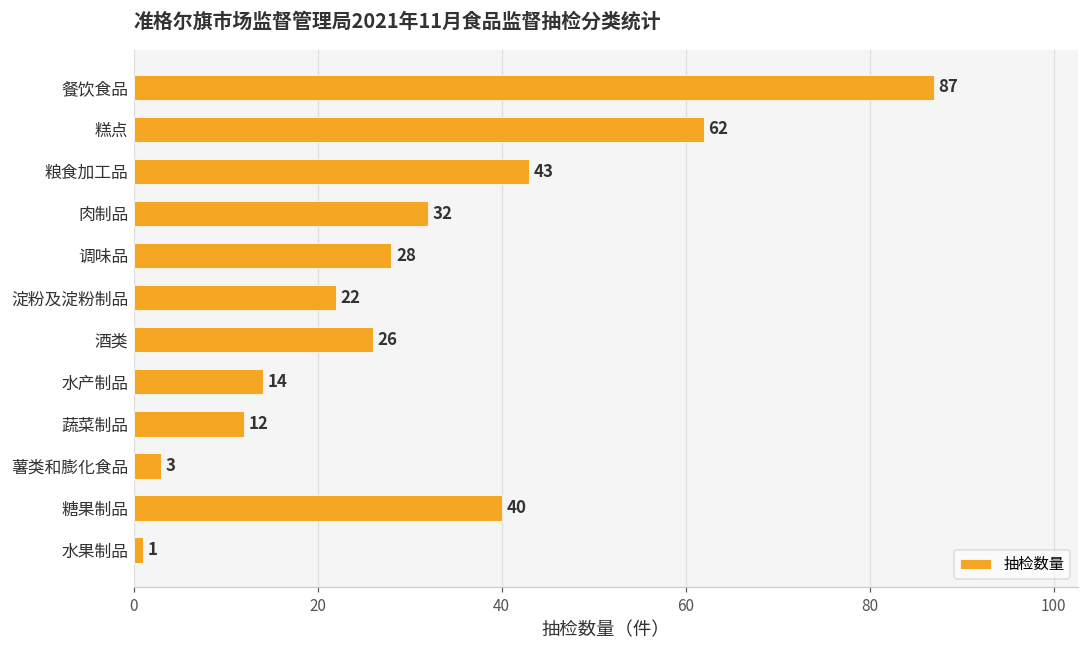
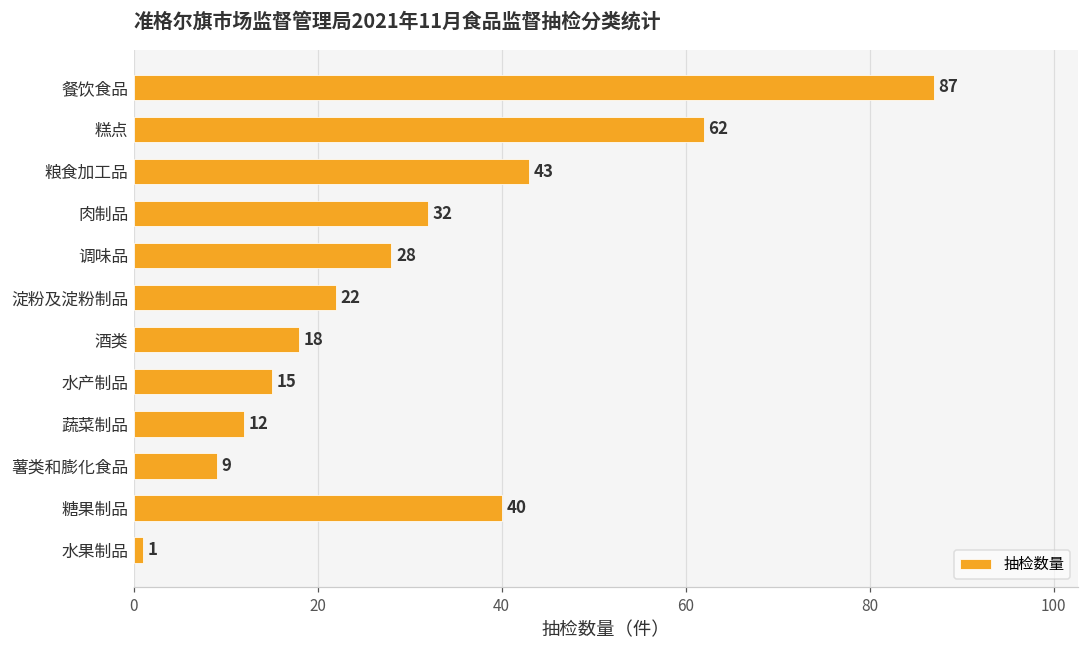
  {
    "餐饮食品": 87,
    "糕点": 62,
    "粮食加工品": 43,
    "肉制品": 32,
    "调味品": 28,
    "淀粉及淀粉制品": 22,
-   "酒类": 26,
-   "水产制品": 14,
+   "酒类": 18,
+   "水产制品": 15,
    "蔬菜制品": 12,
-   "薯类和膨化食品": 3,
+   "薯类和膨化食品": 9,
    "糖果制品": 40,
    "水果制品": 1
  }
